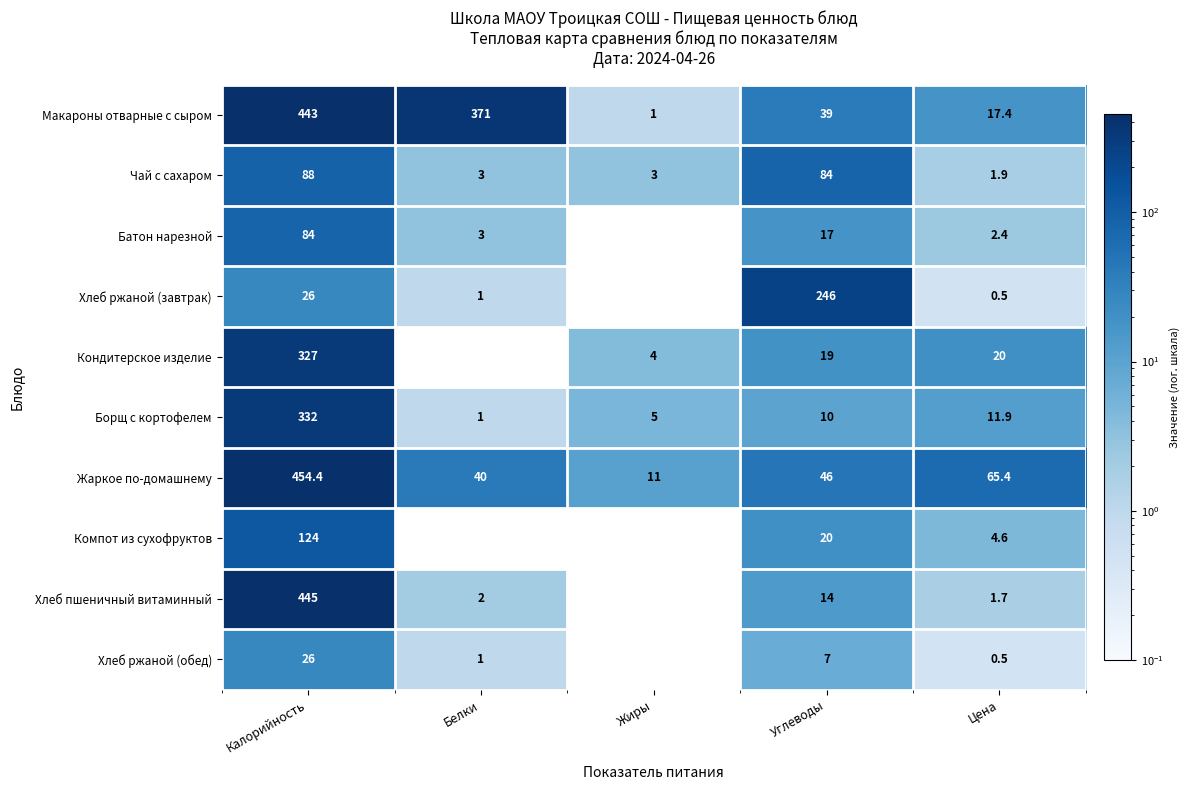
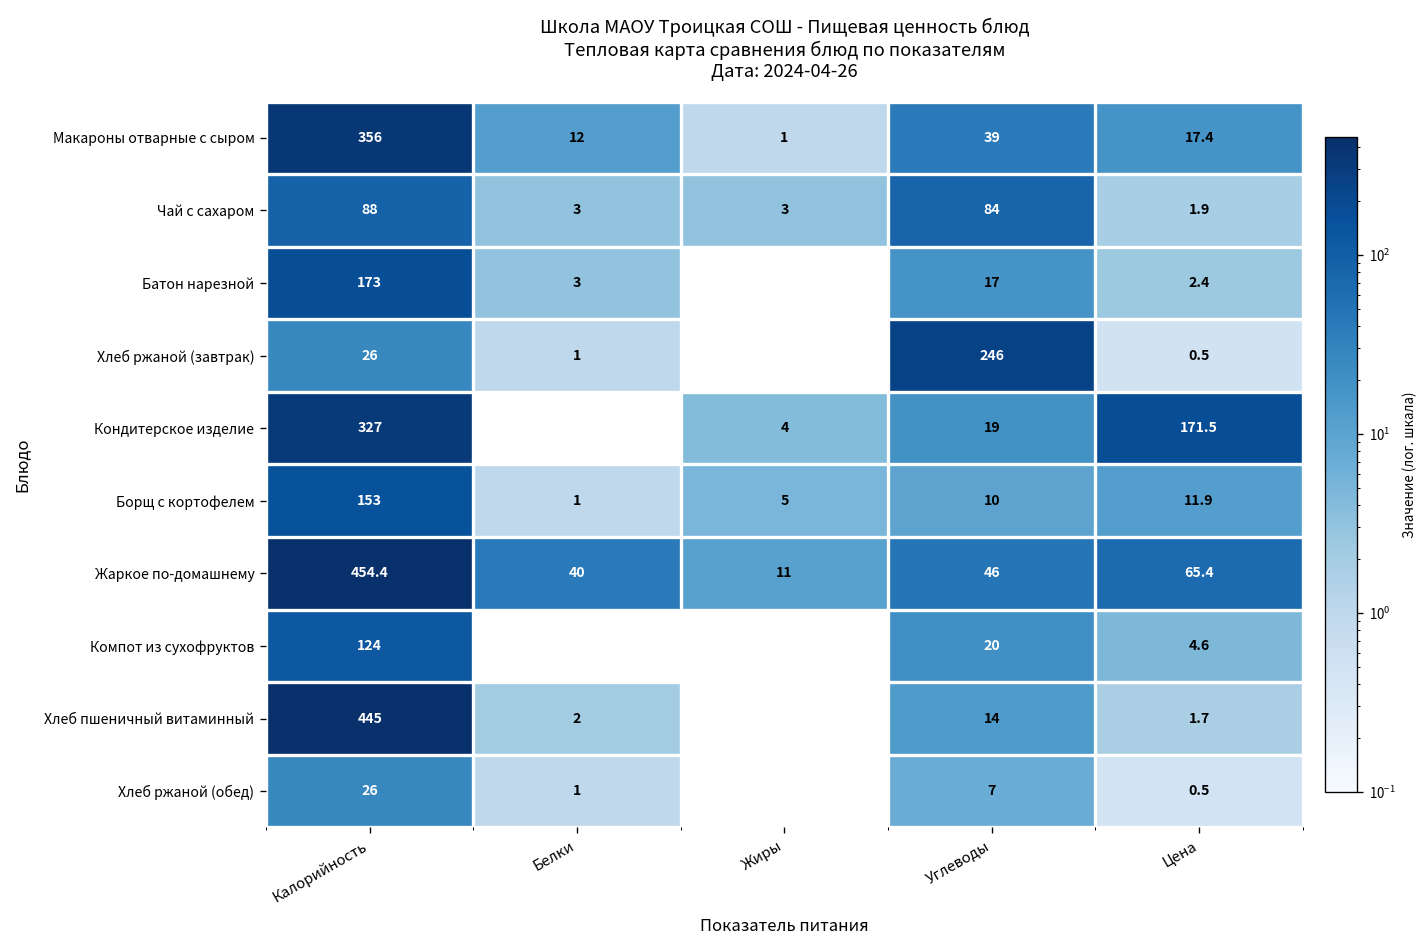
  {
    "Макароны отварные с сыром": {
-     "Калорийность": 443,
-     "Белки": 371,
+     "Калорийность": 356,
+     "Белки": 12,
      "Жиры": 1,
      "Углеводы": 39,
      "Цена": 17.4
    },
    "Чай с сахаром": {
      "Калорийность": 88,
      "Белки": 3,
      "Жиры": 3,
      "Углеводы": 84,
      "Цена": 1.9
    },
    "Батон нарезной": {
-     "Калорийность": 84,
+     "Калорийность": 173,
      "Белки": 3,
      "Углеводы": 17,
      "Цена": 2.4
    },
    "Хлеб ржаной (завтрак)": {
      "Калорийность": 26,
      "Белки": 1,
      "Углеводы": 246,
      "Цена": 0.5
    },
    "Кондитерское изделие": {
      "Калорийность": 327,
      "Жиры": 4,
      "Углеводы": 19,
-     "Цена": 20
+     "Цена": 171.5
    },
    "Борщ с кортофелем": {
-     "Калорийность": 332,
+     "Калорийность": 153,
      "Белки": 1,
      "Жиры": 5,
      "Углеводы": 10,
      "Цена": 11.9
    },
    "Жаркое по-домашнему": {
      "Калорийность": 454.4,
      "Белки": 40,
      "Жиры": 11,
      "Углеводы": 46,
      "Цена": 65.4
    },
    "Компот из сухофруктов": {
      "Калорийность": 124,
      "Углеводы": 20,
      "Цена": 4.6
    },
    "Хлеб пшеничный витаминный": {
      "Калорийность": 445,
      "Белки": 2,
      "Углеводы": 14,
      "Цена": 1.7
    },
    "Хлеб ржаной (обед)": {
      "Калорийность": 26,
      "Белки": 1,
      "Углеводы": 7,
      "Цена": 0.5
    }
  }
